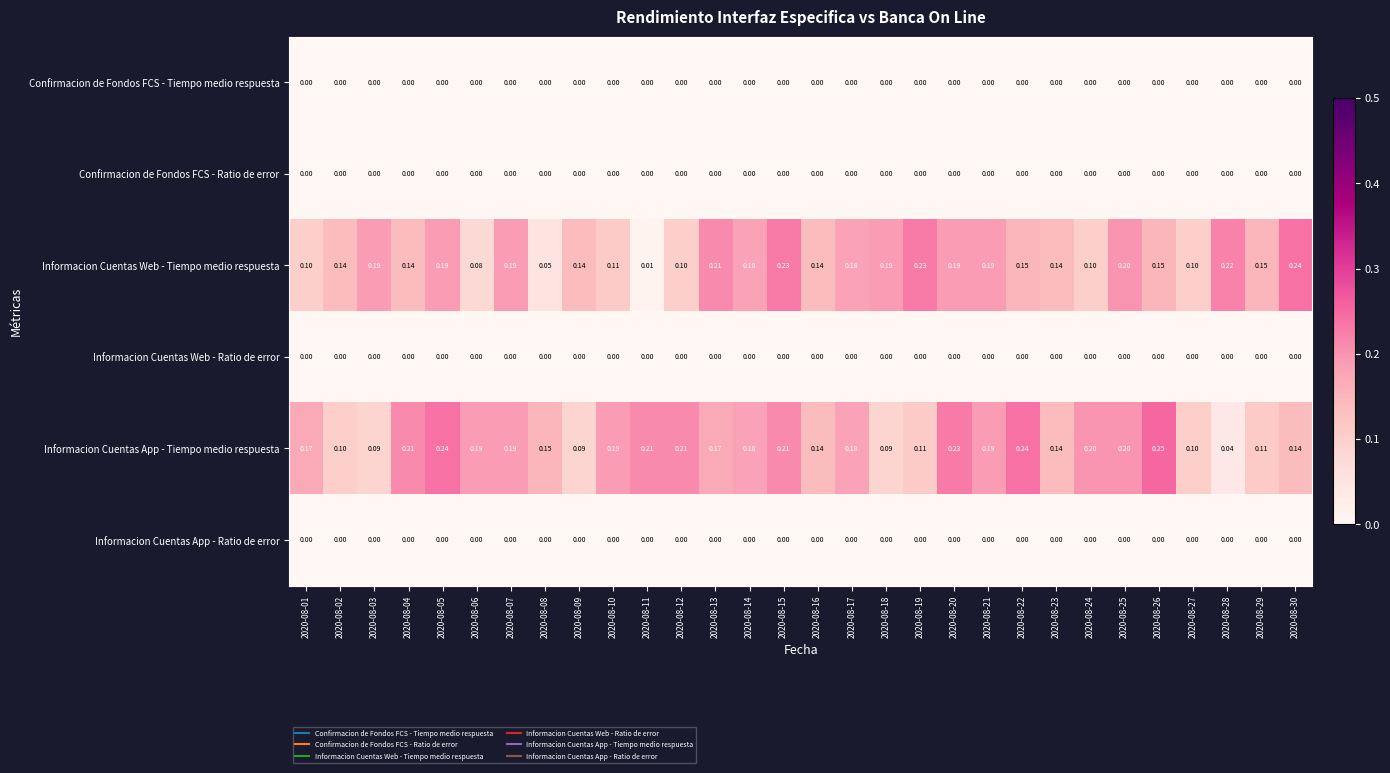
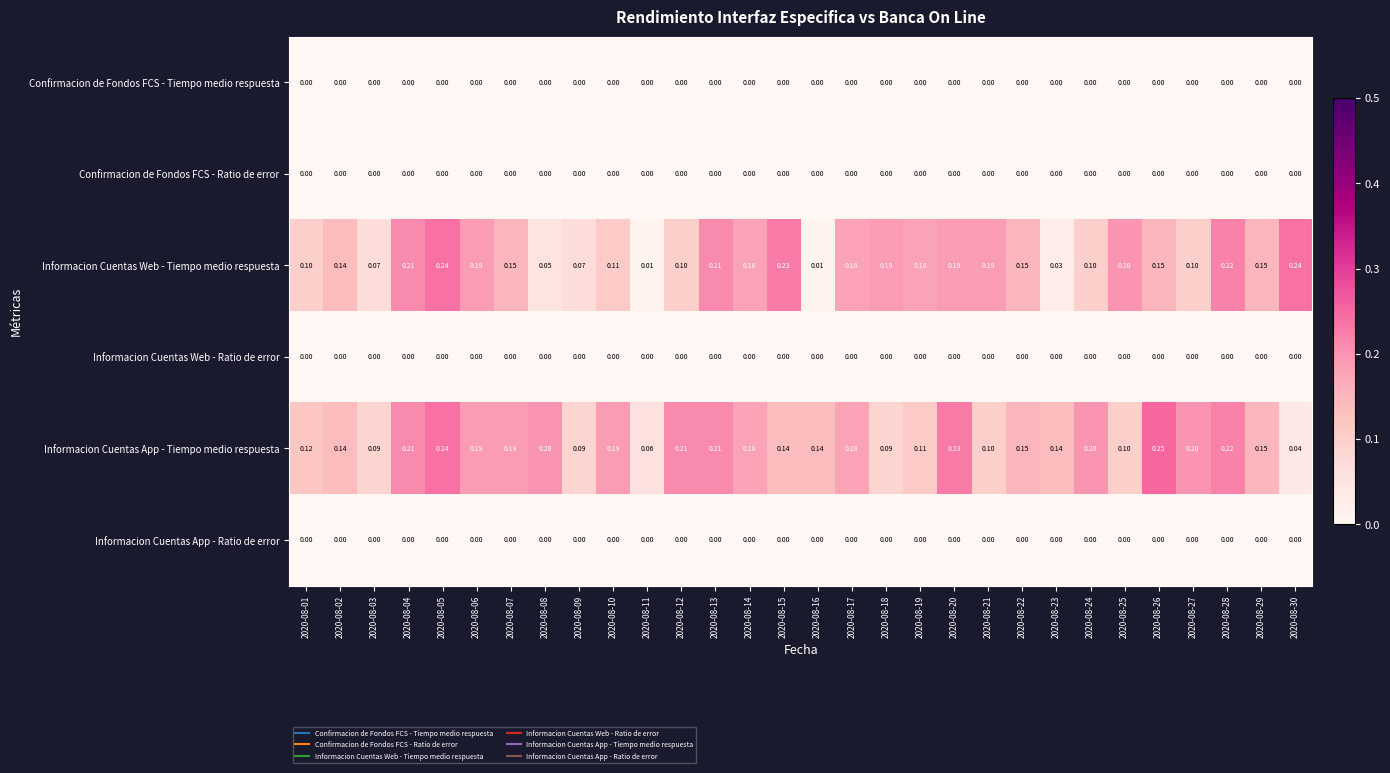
  {
    "Confirmacion de Fondos FCS - Tiempo medio respuesta": {
      "2020-08-01": 0.00,
      "2020-08-02": 0.00,
      "2020-08-03": 0.00,
      "2020-08-04": 0.00,
      "2020-08-05": 0.00,
      "2020-08-06": 0.00,
      "2020-08-07": 0.00,
      "2020-08-08": 0.00,
      "2020-08-09": 0.00,
      "2020-08-10": 0.00,
      "2020-08-11": 0.00,
      "2020-08-12": 0.00,
      "2020-08-13": 0.00,
      "2020-08-14": 0.00,
      "2020-08-15": 0.00,
      "2020-08-16": 0.00,
      "2020-08-17": 0.00,
      "2020-08-18": 0.00,
      "2020-08-19": 0.00,
      "2020-08-20": 0.00,
      "2020-08-21": 0.00,
      "2020-08-22": 0.00,
      "2020-08-23": 0.00,
      "2020-08-24": 0.00,
      "2020-08-25": 0.00,
      "2020-08-26": 0.00,
      "2020-08-27": 0.00,
      "2020-08-28": 0.00,
      "2020-08-29": 0.00,
      "2020-08-30": 0.00
    },
    "Confirmacion de Fondos FCS - Ratio de error": {
      "2020-08-01": 0.00,
      "2020-08-02": 0.00,
      "2020-08-03": 0.00,
      "2020-08-04": 0.00,
      "2020-08-05": 0.00,
      "2020-08-06": 0.00,
      "2020-08-07": 0.00,
      "2020-08-08": 0.00,
      "2020-08-09": 0.00,
      "2020-08-10": 0.00,
      "2020-08-11": 0.00,
      "2020-08-12": 0.00,
      "2020-08-13": 0.00,
      "2020-08-14": 0.00,
      "2020-08-15": 0.00,
      "2020-08-16": 0.00,
      "2020-08-17": 0.00,
      "2020-08-18": 0.00,
      "2020-08-19": 0.00,
      "2020-08-20": 0.00,
      "2020-08-21": 0.00,
      "2020-08-22": 0.00,
      "2020-08-23": 0.00,
      "2020-08-24": 0.00,
      "2020-08-25": 0.00,
      "2020-08-26": 0.00,
      "2020-08-27": 0.00,
      "2020-08-28": 0.00,
      "2020-08-29": 0.00,
      "2020-08-30": 0.00
    },
    "Informacion Cuentas Web - Tiempo medio respuesta": {
      "2020-08-01": 0.10,
      "2020-08-02": 0.14,
-     "2020-08-03": 0.19,
-     "2020-08-04": 0.14,
-     "2020-08-05": 0.19,
-     "2020-08-06": 0.08,
-     "2020-08-07": 0.19,
+     "2020-08-03": 0.07,
+     "2020-08-04": 0.21,
+     "2020-08-05": 0.24,
+     "2020-08-06": 0.19,
+     "2020-08-07": 0.15,
      "2020-08-08": 0.05,
-     "2020-08-09": 0.14,
+     "2020-08-09": 0.07,
      "2020-08-10": 0.11,
      "2020-08-11": 0.01,
      "2020-08-12": 0.10,
      "2020-08-13": 0.21,
      "2020-08-14": 0.18,
      "2020-08-15": 0.23,
-     "2020-08-16": 0.14,
+     "2020-08-16": 0.01,
      "2020-08-17": 0.18,
      "2020-08-18": 0.19,
-     "2020-08-19": 0.23,
+     "2020-08-19": 0.18,
      "2020-08-20": 0.19,
      "2020-08-21": 0.19,
      "2020-08-22": 0.15,
-     "2020-08-23": 0.14,
+     "2020-08-23": 0.03,
      "2020-08-24": 0.10,
      "2020-08-25": 0.20,
      "2020-08-26": 0.15,
      "2020-08-27": 0.10,
      "2020-08-28": 0.22,
      "2020-08-29": 0.15,
      "2020-08-30": 0.24
    },
    "Informacion Cuentas Web - Ratio de error": {
      "2020-08-01": 0.00,
      "2020-08-02": 0.00,
      "2020-08-03": 0.00,
      "2020-08-04": 0.00,
      "2020-08-05": 0.00,
      "2020-08-06": 0.00,
      "2020-08-07": 0.00,
      "2020-08-08": 0.00,
      "2020-08-09": 0.00,
      "2020-08-10": 0.00,
      "2020-08-11": 0.00,
      "2020-08-12": 0.00,
      "2020-08-13": 0.00,
      "2020-08-14": 0.00,
      "2020-08-15": 0.00,
      "2020-08-16": 0.00,
      "2020-08-17": 0.00,
      "2020-08-18": 0.00,
      "2020-08-19": 0.00,
      "2020-08-20": 0.00,
      "2020-08-21": 0.00,
      "2020-08-22": 0.00,
      "2020-08-23": 0.00,
      "2020-08-24": 0.00,
      "2020-08-25": 0.00,
      "2020-08-26": 0.00,
      "2020-08-27": 0.00,
      "2020-08-28": 0.00,
      "2020-08-29": 0.00,
      "2020-08-30": 0.00
    },
    "Informacion Cuentas App - Tiempo medio respuesta": {
-     "2020-08-01": 0.17,
-     "2020-08-02": 0.10,
+     "2020-08-01": 0.12,
+     "2020-08-02": 0.14,
      "2020-08-03": 0.09,
      "2020-08-04": 0.21,
      "2020-08-05": 0.24,
      "2020-08-06": 0.19,
      "2020-08-07": 0.19,
-     "2020-08-08": 0.15,
+     "2020-08-08": 0.20,
      "2020-08-09": 0.09,
      "2020-08-10": 0.19,
-     "2020-08-11": 0.21,
+     "2020-08-11": 0.06,
      "2020-08-12": 0.21,
-     "2020-08-13": 0.17,
+     "2020-08-13": 0.21,
      "2020-08-14": 0.18,
-     "2020-08-15": 0.21,
+     "2020-08-15": 0.14,
      "2020-08-16": 0.14,
      "2020-08-17": 0.18,
      "2020-08-18": 0.09,
      "2020-08-19": 0.11,
      "2020-08-20": 0.23,
-     "2020-08-21": 0.19,
-     "2020-08-22": 0.24,
+     "2020-08-21": 0.10,
+     "2020-08-22": 0.15,
      "2020-08-23": 0.14,
      "2020-08-24": 0.20,
-     "2020-08-25": 0.20,
+     "2020-08-25": 0.10,
      "2020-08-26": 0.25,
-     "2020-08-27": 0.10,
-     "2020-08-28": 0.04,
-     "2020-08-29": 0.11,
-     "2020-08-30": 0.14
+     "2020-08-27": 0.20,
+     "2020-08-28": 0.22,
+     "2020-08-29": 0.15,
+     "2020-08-30": 0.04
    },
    "Informacion Cuentas App - Ratio de error": {
      "2020-08-01": 0.00,
      "2020-08-02": 0.00,
      "2020-08-03": 0.00,
      "2020-08-04": 0.00,
      "2020-08-05": 0.00,
      "2020-08-06": 0.00,
      "2020-08-07": 0.00,
      "2020-08-08": 0.00,
      "2020-08-09": 0.00,
      "2020-08-10": 0.00,
      "2020-08-11": 0.00,
      "2020-08-12": 0.00,
      "2020-08-13": 0.00,
      "2020-08-14": 0.00,
      "2020-08-15": 0.00,
      "2020-08-16": 0.00,
      "2020-08-17": 0.00,
      "2020-08-18": 0.00,
      "2020-08-19": 0.00,
      "2020-08-20": 0.00,
      "2020-08-21": 0.00,
      "2020-08-22": 0.00,
      "2020-08-23": 0.00,
      "2020-08-24": 0.00,
      "2020-08-25": 0.00,
      "2020-08-26": 0.00,
      "2020-08-27": 0.00,
      "2020-08-28": 0.00,
      "2020-08-29": 0.00,
      "2020-08-30": 0.00
    }
  }
